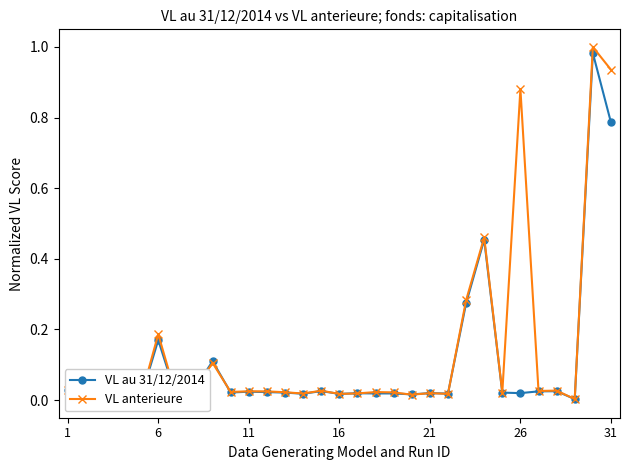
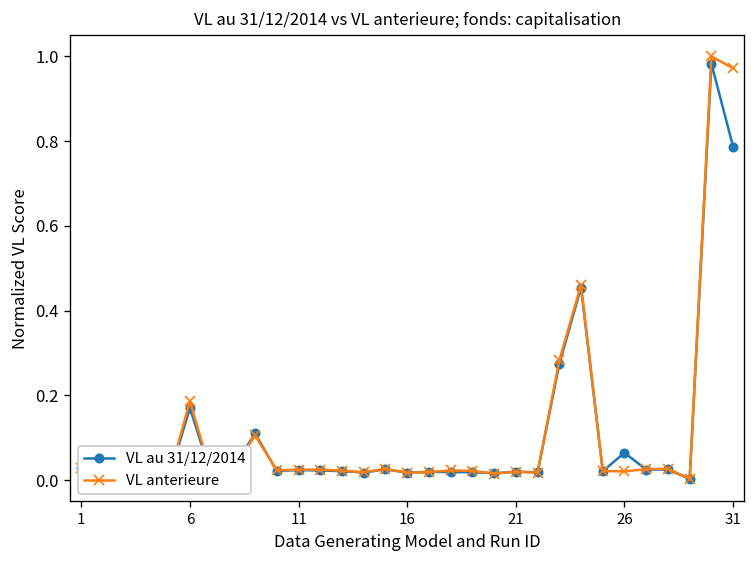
  {
    "VL au 31/12/2014": {
      "6": 0.17,
-     "26": 0.02,
+     "26": 0.06,
      "31": 0.79
    },
    "VL anterieure": {
      "6": 0.19,
-     "26": 0.88,
-     "31": 0.94
+     "26": 0.02,
+     "31": 0.97
    }
  }
